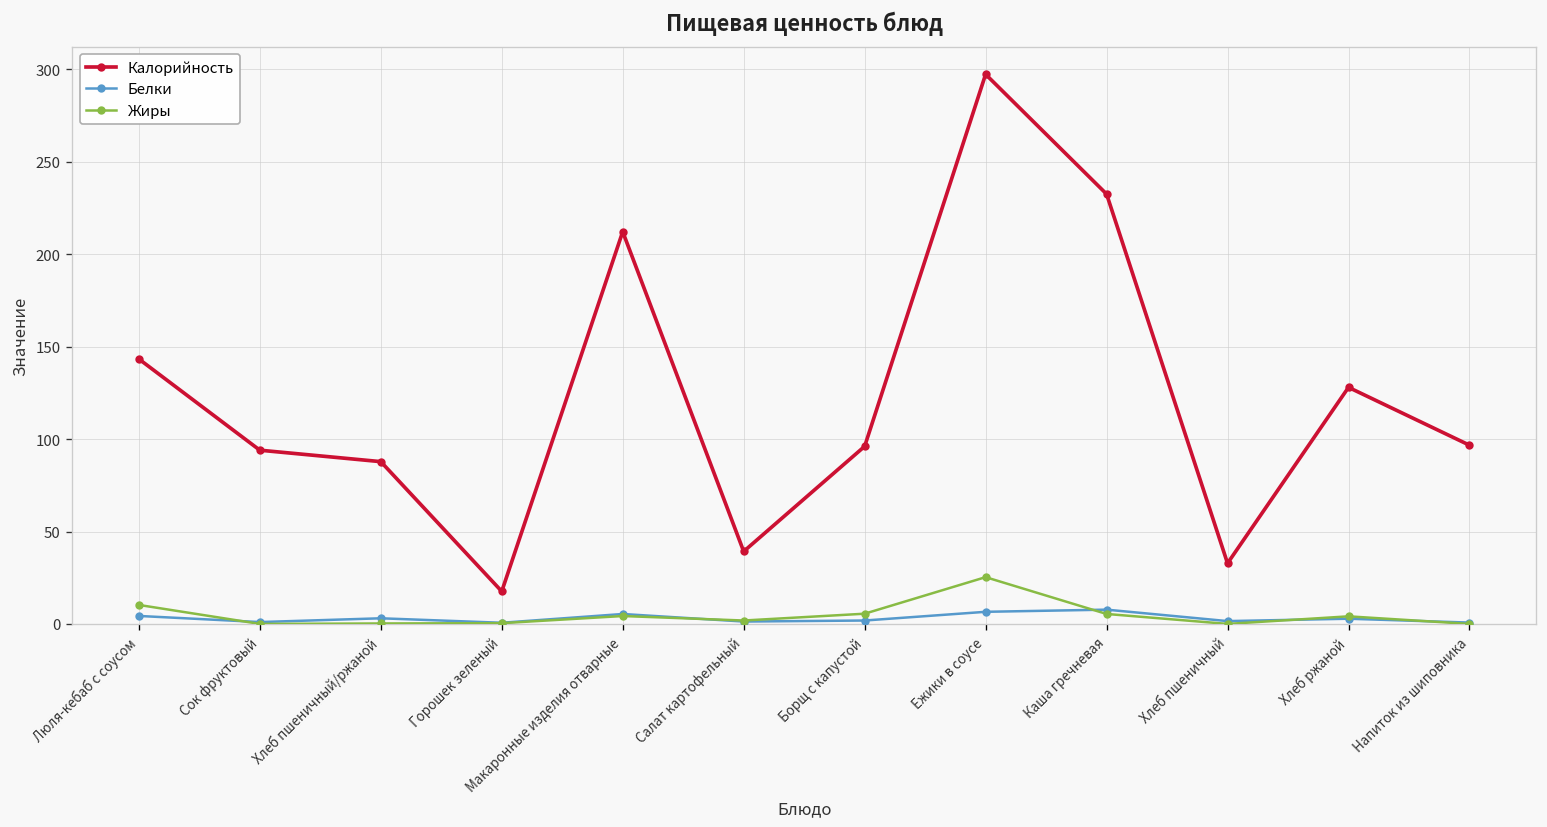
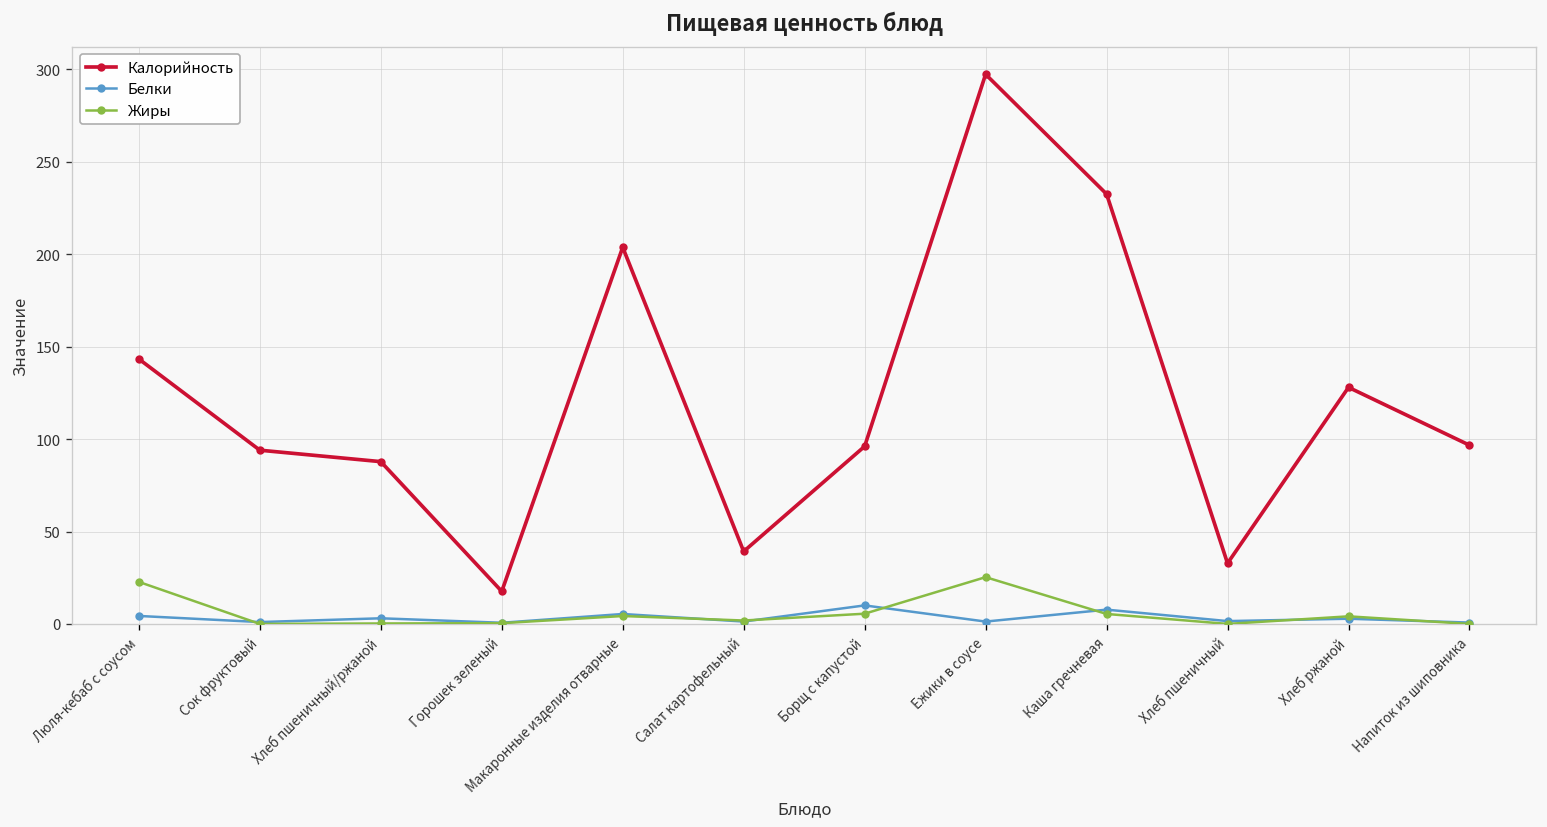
  {
    "Калорийность": {
      "Люля-кебаб с соусом": 143,
      "Сок фруктовый": 94,
      "Хлеб пшеничный/ржаной": 88,
      "Горошек зеленый": 18,
-     "Макаронные изделия отварные": 212,
+     "Макаронные изделия отварные": 204,
      "Салат картофельный": 39,
      "Борщ с капустой": 96,
      "Ежики в соусе": 297,
      "Каша гречневая": 233,
      "Хлеб пшеничный": 33,
      "Хлеб ржаной": 128,
      "Напиток из шиповника": 97
    },
    "Белки": {
      "Люля-кебаб с соусом": 4,
      "Хлеб пшеничный/ржаной": 3,
-     "Борщ с капустой": 2,
-     "Ежики в соусе": 7,
+     "Борщ с капустой": 10,
+     "Ежики в соусе": 1,
      "Каша гречневая": 8
    },
    "Жиры": {
-     "Люля-кебаб с соусом": 10,
+     "Люля-кебаб с соусом": 23,
      "Хлеб пшеничный/ржаной": 0,
      "Борщ с капустой": 6,
      "Ежики в соусе": 25,
      "Каша гречневая": 5
    }
  }
